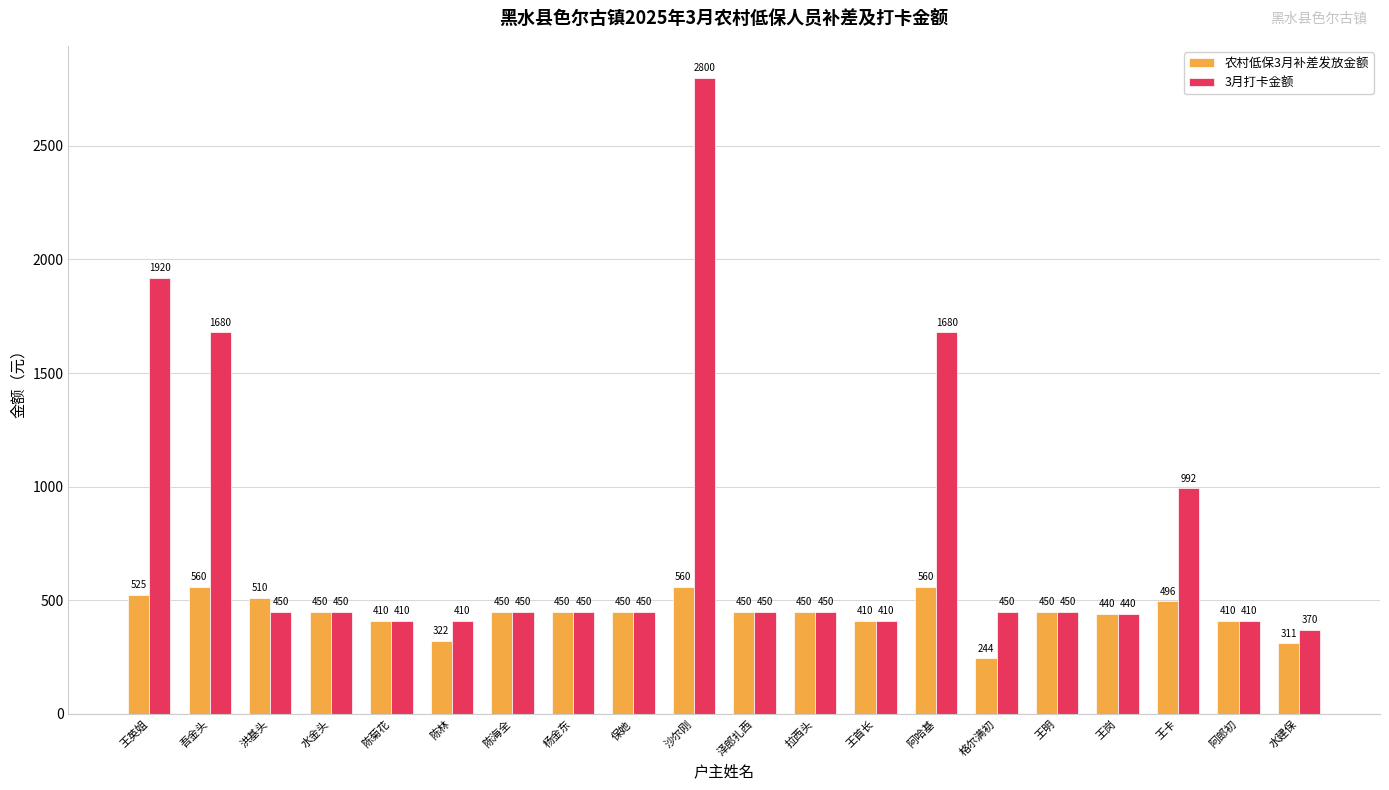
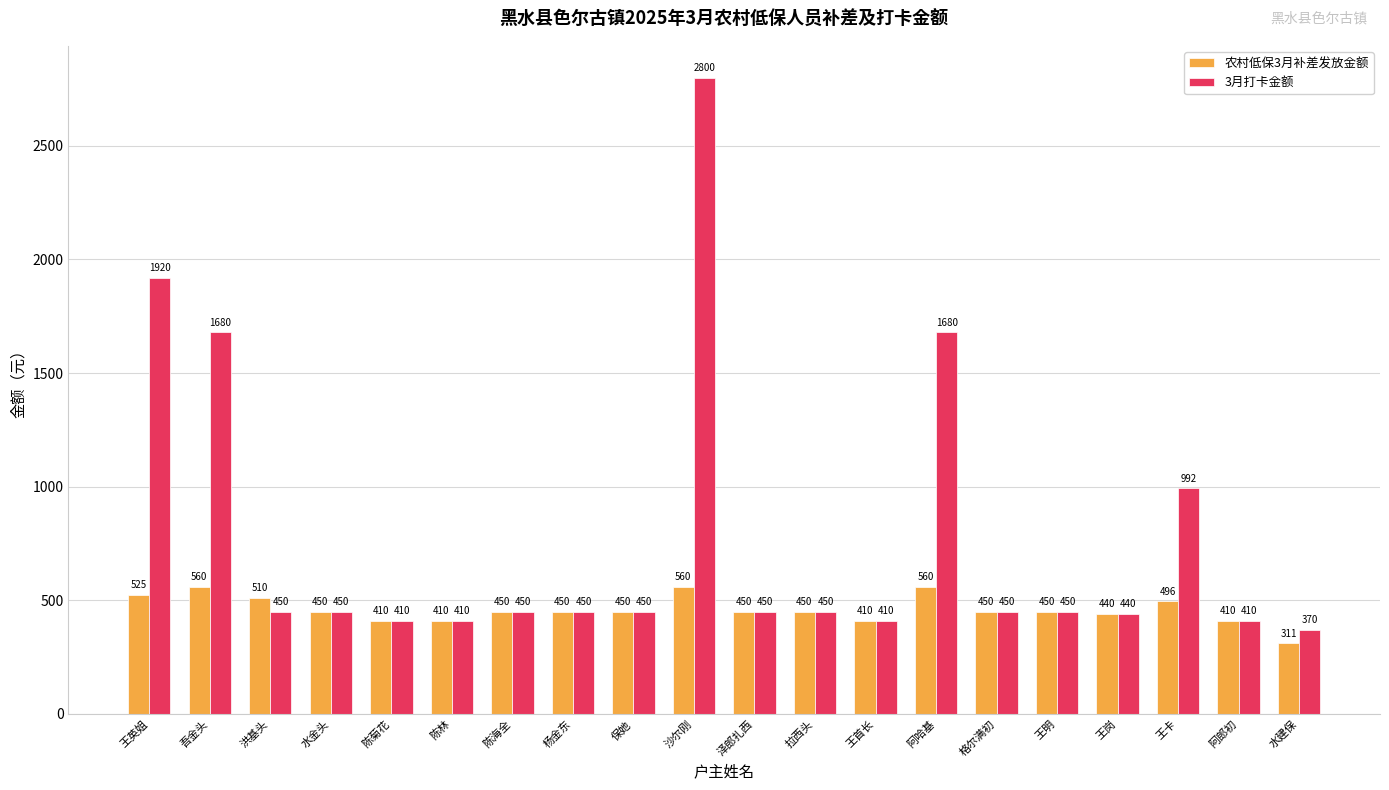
  {
    "农村低保3月补差发放金额": {
      "王英姐": 525,
      "吾金头": 560,
      "洪基头": 510,
      "水金头": 450,
      "陈菊花": 410,
-     "陈林": 322,
+     "陈林": 410,
      "陈海全": 450,
      "杨金东": 450,
      "保她": 450,
      "沙尔刚": 560,
      "泽郎扎西": 450,
      "拉西头": 450,
      "王首长": 410,
      "阿哈基": 560,
-     "格尔满初": 244,
+     "格尔满初": 450,
      "王明": 450,
      "王岗": 440,
      "王卡": 496,
      "阿郎初": 410,
      "水建保": 311
    },
    "3月打卡金额": {
      "王英姐": 1920,
      "吾金头": 1680,
      "洪基头": 450,
      "水金头": 450,
      "陈菊花": 410,
      "陈林": 410,
      "陈海全": 450,
      "杨金东": 450,
      "保她": 450,
      "沙尔刚": 2800,
      "泽郎扎西": 450,
      "拉西头": 450,
      "王首长": 410,
      "阿哈基": 1680,
      "格尔满初": 450,
      "王明": 450,
      "王岗": 440,
      "王卡": 992,
      "阿郎初": 410,
      "水建保": 370
    }
  }
